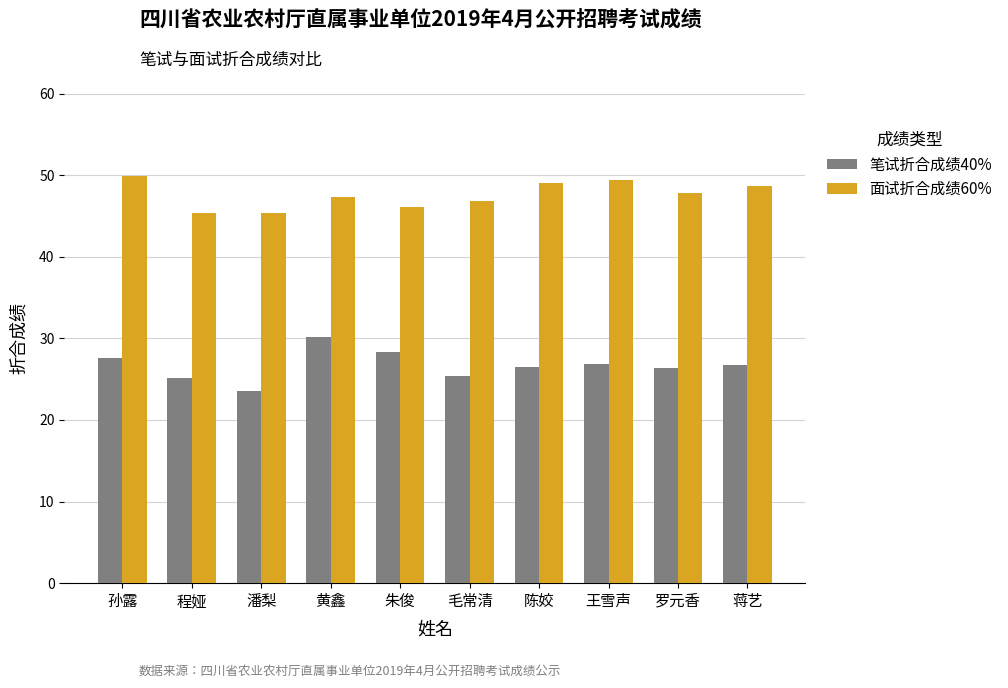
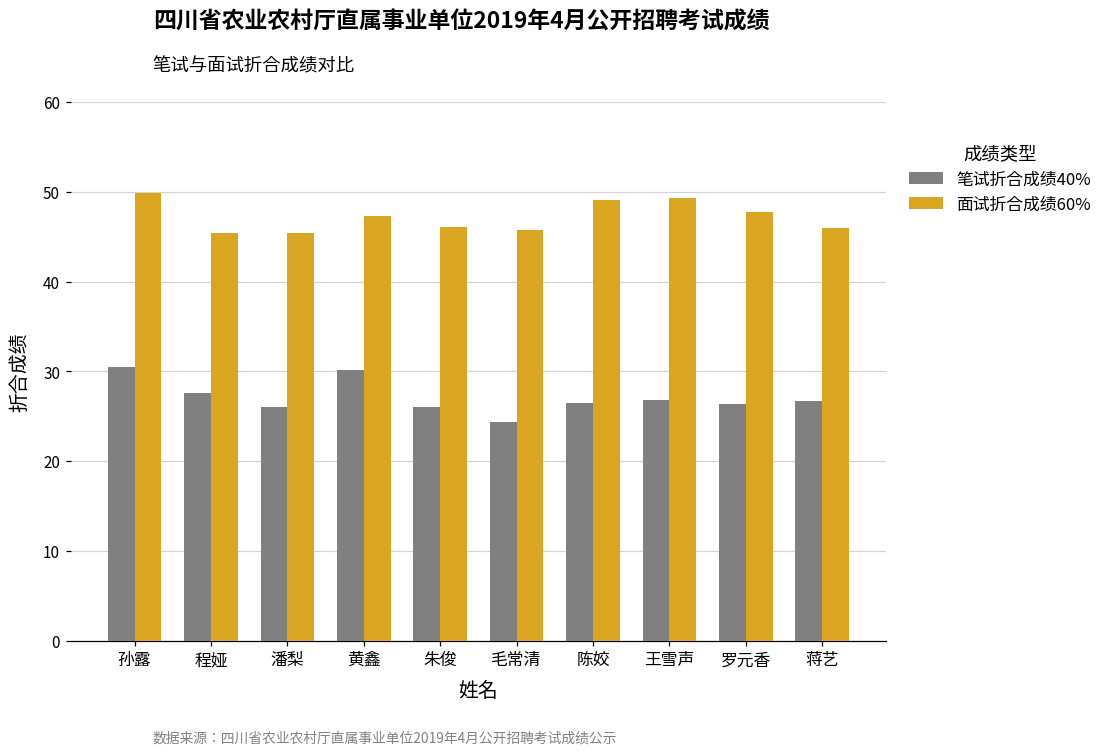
  {
    "笔试折合成绩40%": {
-     "孙露": 28,
-     "程娅": 25,
-     "潘梨": 24,
+     "孙露": 31,
+     "程娅": 28,
+     "潘梨": 26,
      "黄鑫": 30,
-     "朱俊": 28,
-     "毛常清": 25,
+     "朱俊": 26,
+     "毛常清": 24,
      "陈姣": 27,
      "王雪声": 27,
      "罗元香": 26,
      "蒋艺": 27
    },
    "面试折合成绩60%": {
      "孙露": 50,
      "程娅": 45,
      "潘梨": 45,
      "黄鑫": 47,
      "朱俊": 46,
-     "毛常清": 47,
+     "毛常清": 46,
      "陈姣": 49,
      "王雪声": 49,
      "罗元香": 48,
-     "蒋艺": 49
+     "蒋艺": 46
    }
  }
